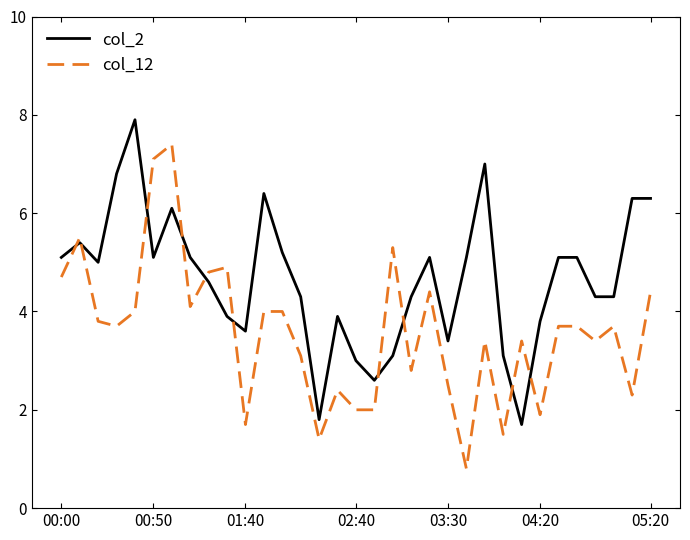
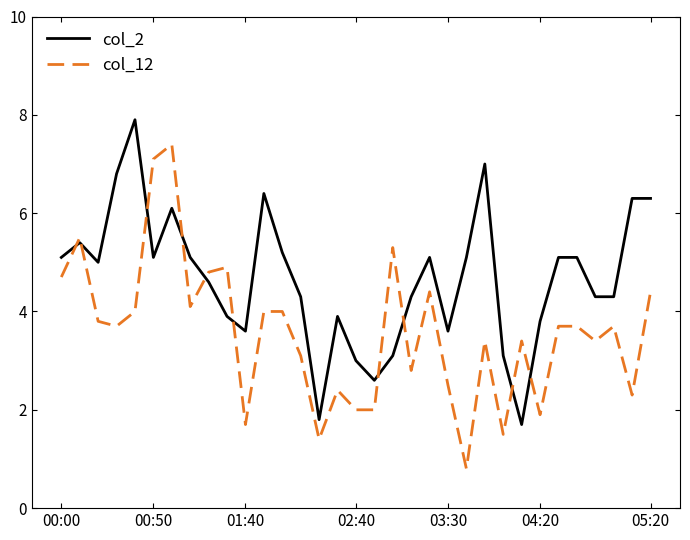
  {
    "col_2": {
      "00:00": 5.1,
      "00:50": 5.1,
      "01:40": 3.6,
      "02:40": 3.0,
-     "03:30": 3.4,
+     "03:30": 3.6,
      "04:20": 3.8,
      "05:20": 6.3
    },
    "col_12": {
      "00:00": 4.7,
      "00:50": 7.1,
      "01:40": 1.7,
      "02:40": 2.0,
      "03:30": 2.5,
      "04:20": 1.9,
      "05:20": 4.4
    }
  }
